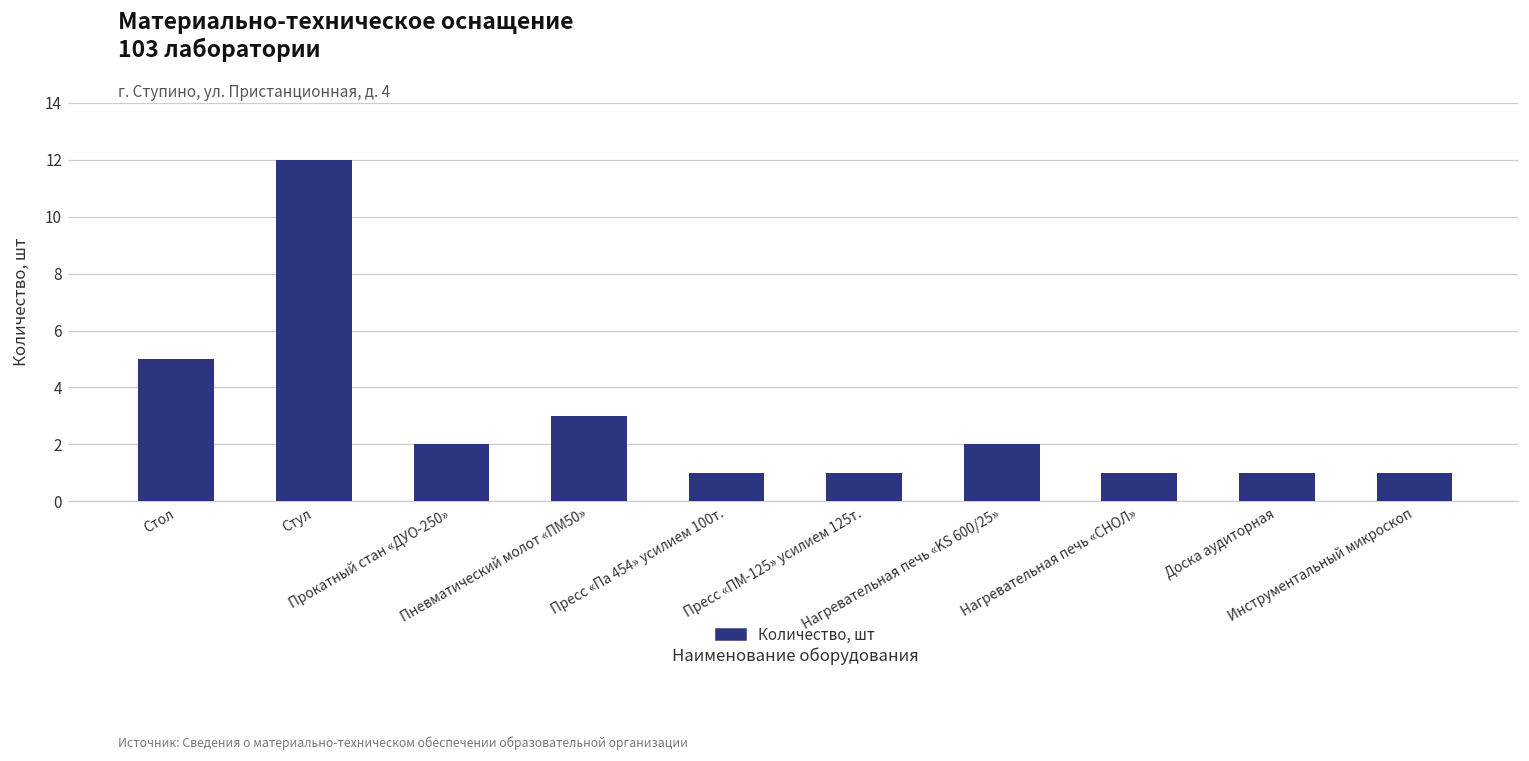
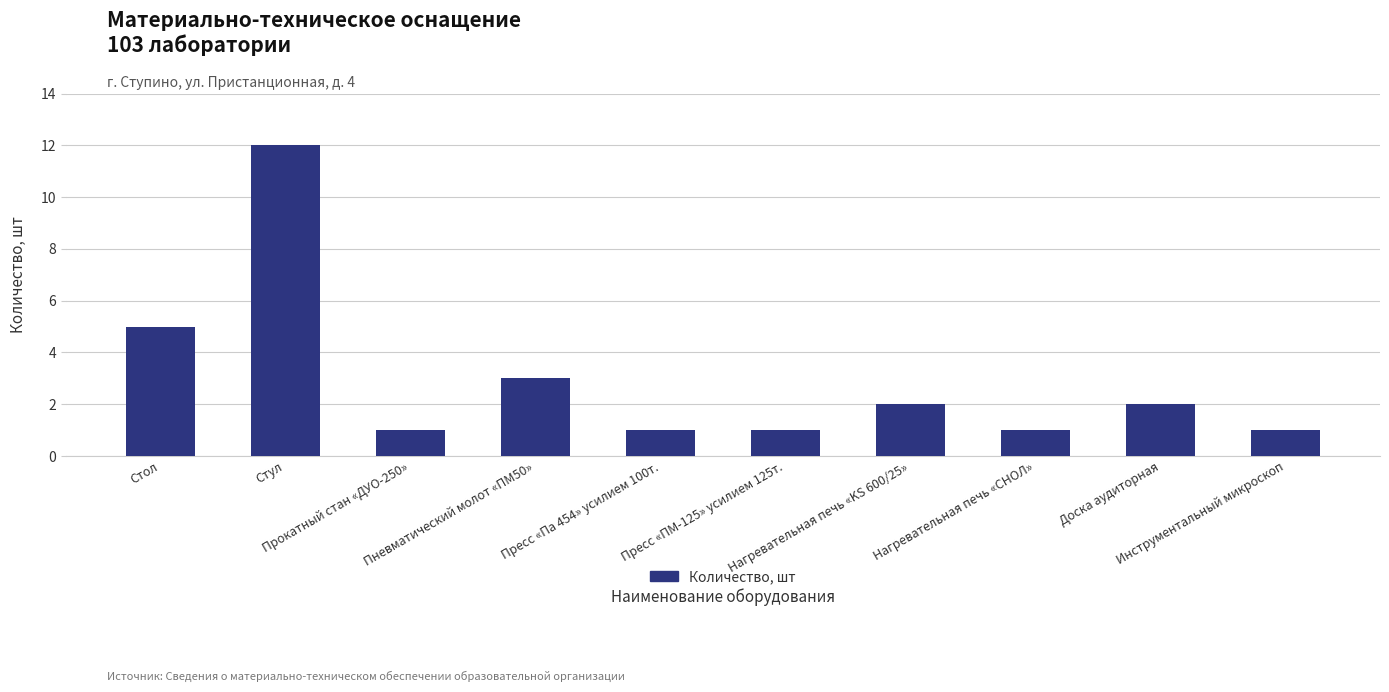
  {
    "Стол": 5,
    "Стул": 12,
-   "Прокатный стан «ДУО-250»": 2,
+   "Прокатный стан «ДУО-250»": 1,
    "Пневматический молот «ПМ50»": 3,
    "Пресс «Па 454» усилием 100т.": 1,
    "Пресс «ПМ-125» усилием 125т.": 1,
    "Нагревательная печь «KS 600/25»": 2,
    "Нагревательная печь «СНОЛ»": 1,
-   "Доска аудиторная": 1,
+   "Доска аудиторная": 2,
    "Инструментальный микроскоп": 1
  }
